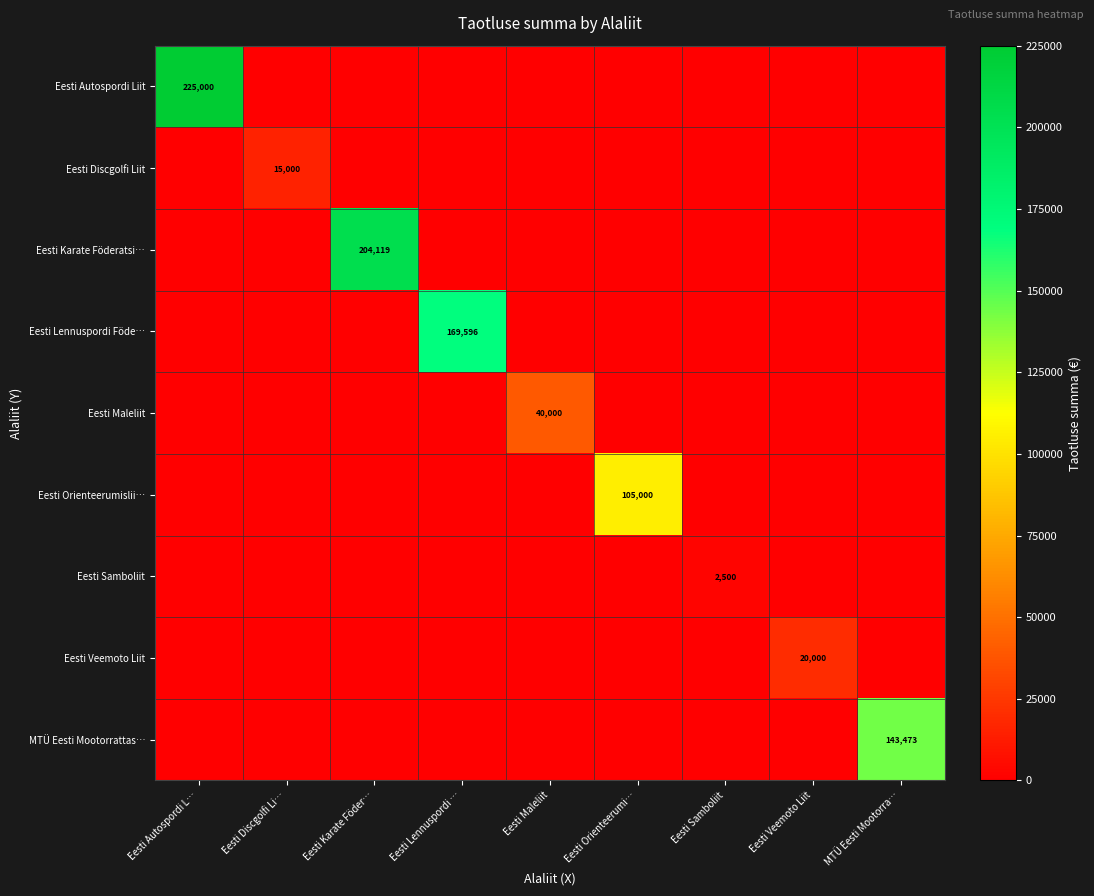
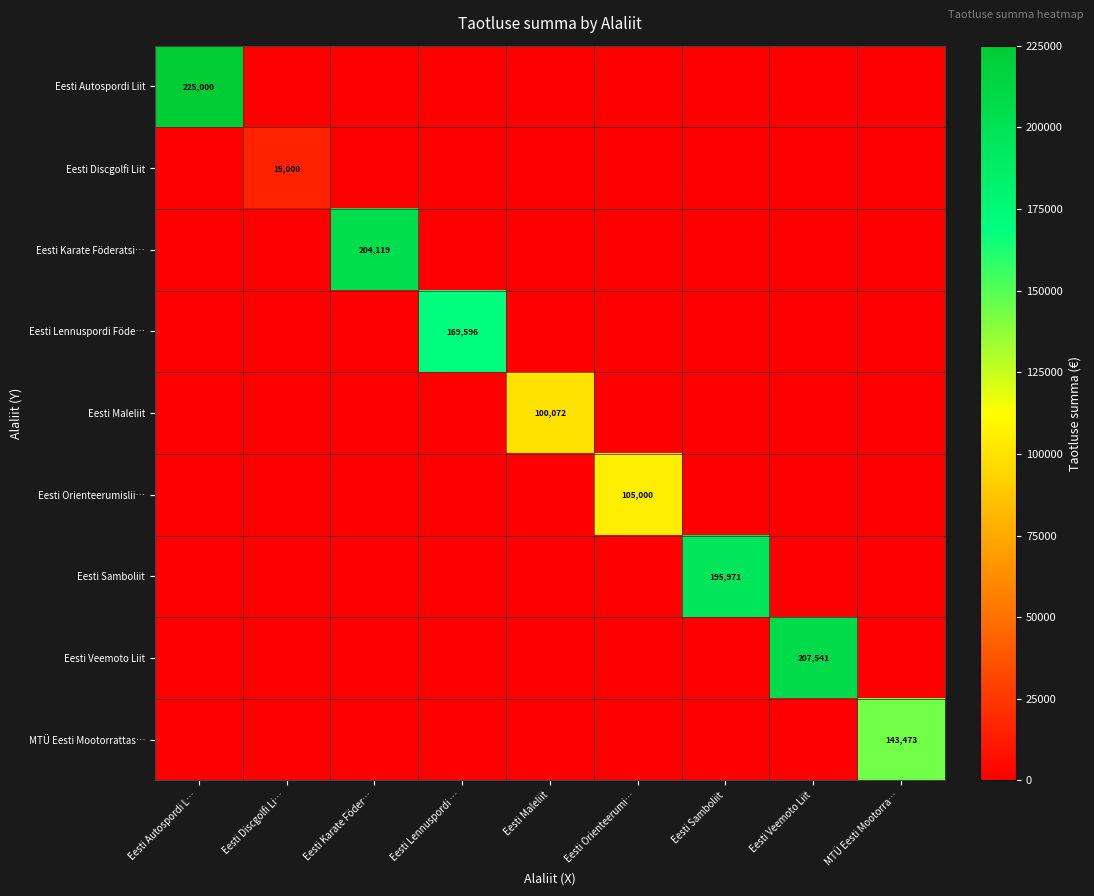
  {
    "Eesti Autospordi Liit": {
      "Eesti Autospordi L…": "225,000"
    },
    "Eesti Discgolfi Liit": {
      "Eesti Discgolfi Li…": "15,000"
    },
    "Eesti Karate Föderatsi…": {
      "Eesti Karate Föder…": "204,119"
    },
    "Eesti Lennuspordi Föde…": {
      "Eesti Lennuspordi …": "169,596"
    },
    "Eesti Maleliit": {
-     "Eesti Maleliit": "40,000"
+     "Eesti Maleliit": "100,072"
    },
    "Eesti Orienteerumislii…": {
      "Eesti Orienteerumi…": "105,000"
    },
    "Eesti Samboliit": {
-     "Eesti Samboliit": "2,500"
+     "Eesti Samboliit": "195,971"
    },
    "Eesti Veemoto Liit": {
-     "Eesti Veemoto Liit": "20,000"
+     "Eesti Veemoto Liit": "207,541"
    },
    "MTÜ Eesti Mootorrattas…": {
      "MTÜ Eesti Mootorra…": "143,473"
    }
  }
